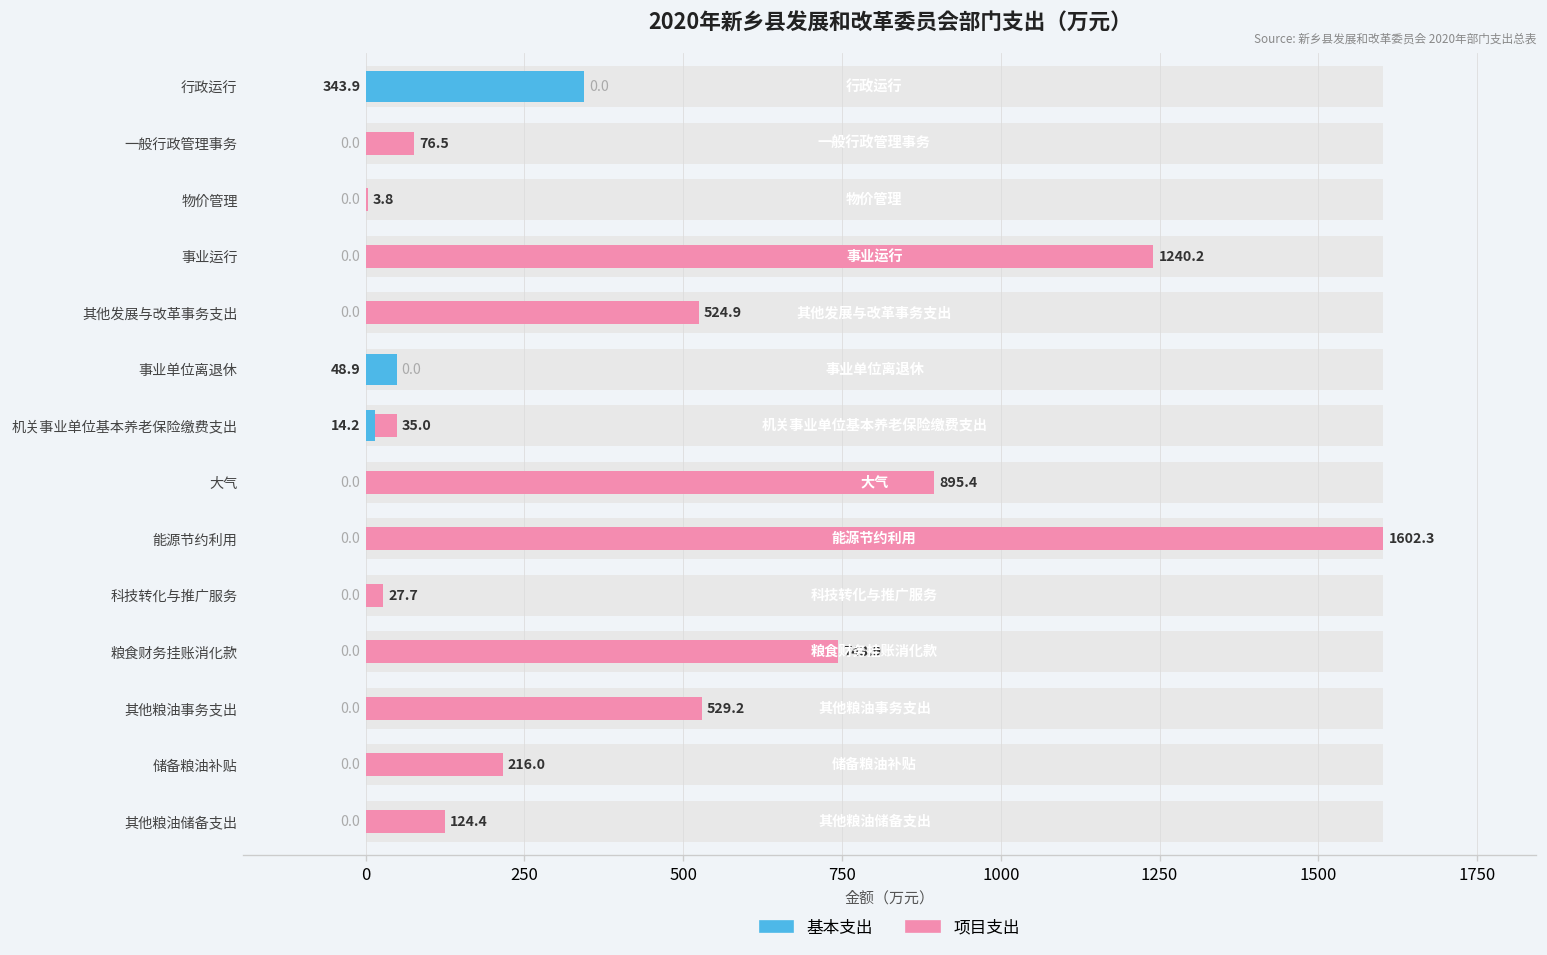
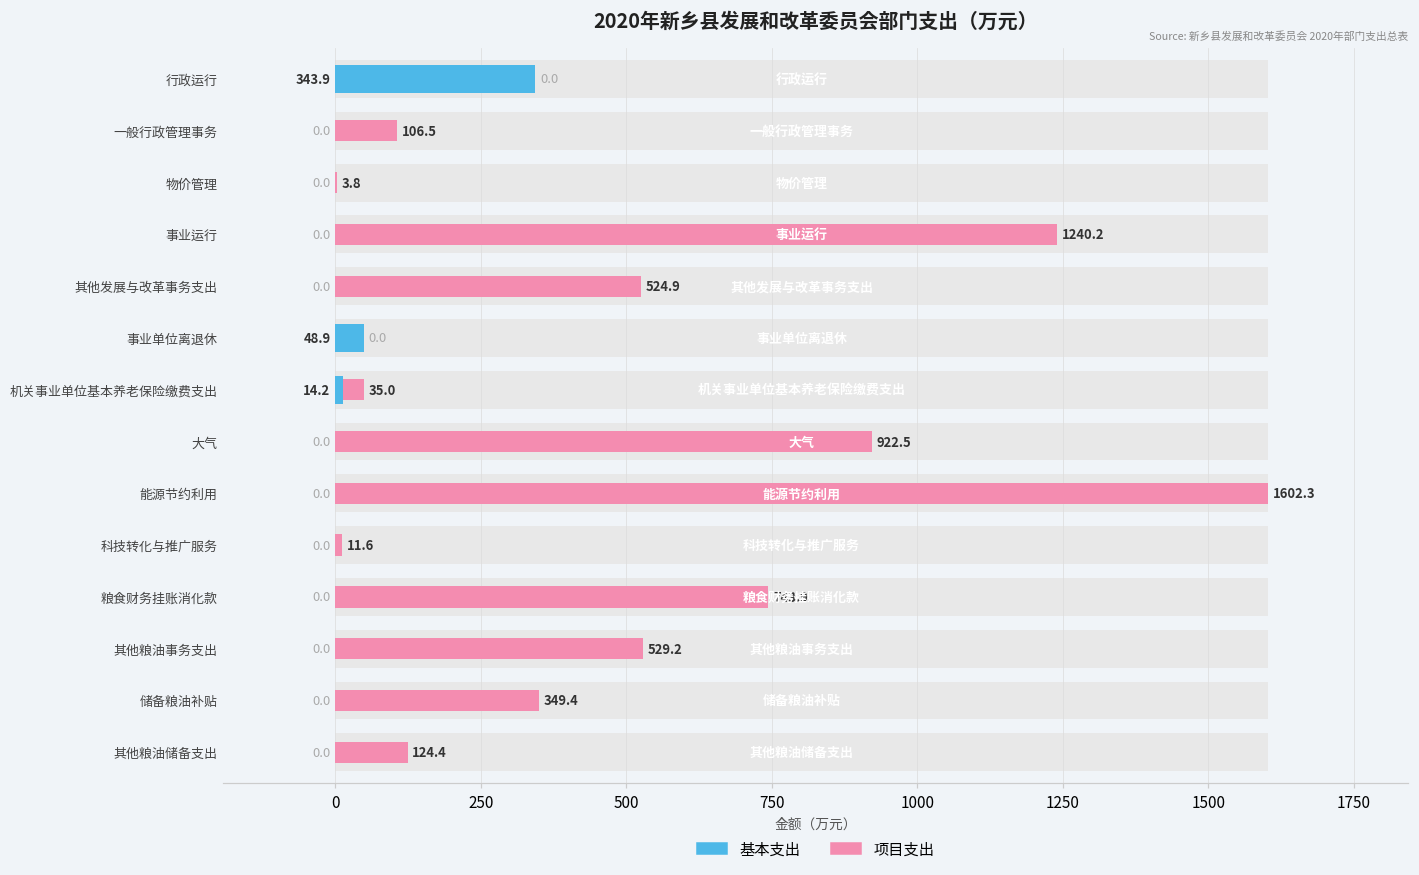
  {
    "基本支出": {
      "一般行政管理事务": 0.0,
      "物价管理": 0.0,
      "事业运行": 0.0,
      "其他发展与改革事务支出": 0.0,
      "大气": 0.0,
      "能源节约利用": 0.0,
      "科技转化与推广服务": 0.0,
      "粮食财务挂账消化款": 0.0,
      "其他粮油事务支出": 0.0,
      "储备粮油补贴": 0.0,
      "其他粮油储备支出": 0.0
    },
    "项目支出": {
-     "一般行政管理事务": 76.5,
-     "大气": 895.4,
+     "一般行政管理事务": 106.5,
+     "大气": 922.5,
      "能源节约利用": 1602.3,
-     "科技转化与推广服务": 27.7,
-     "储备粮油补贴": 216.0
+     "科技转化与推广服务": 11.6,
+     "储备粮油补贴": 349.4
    }
  }
